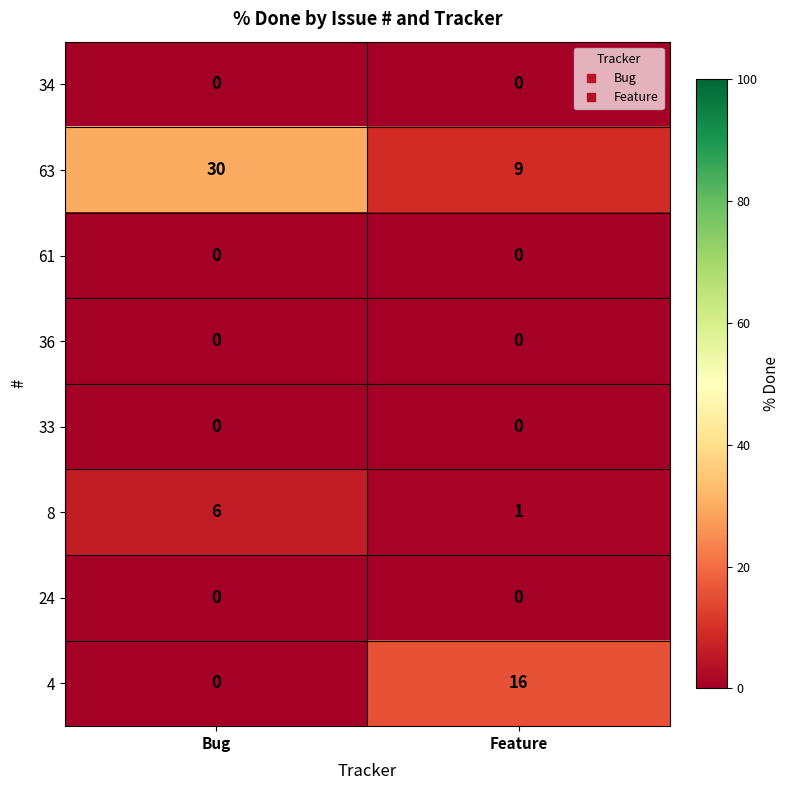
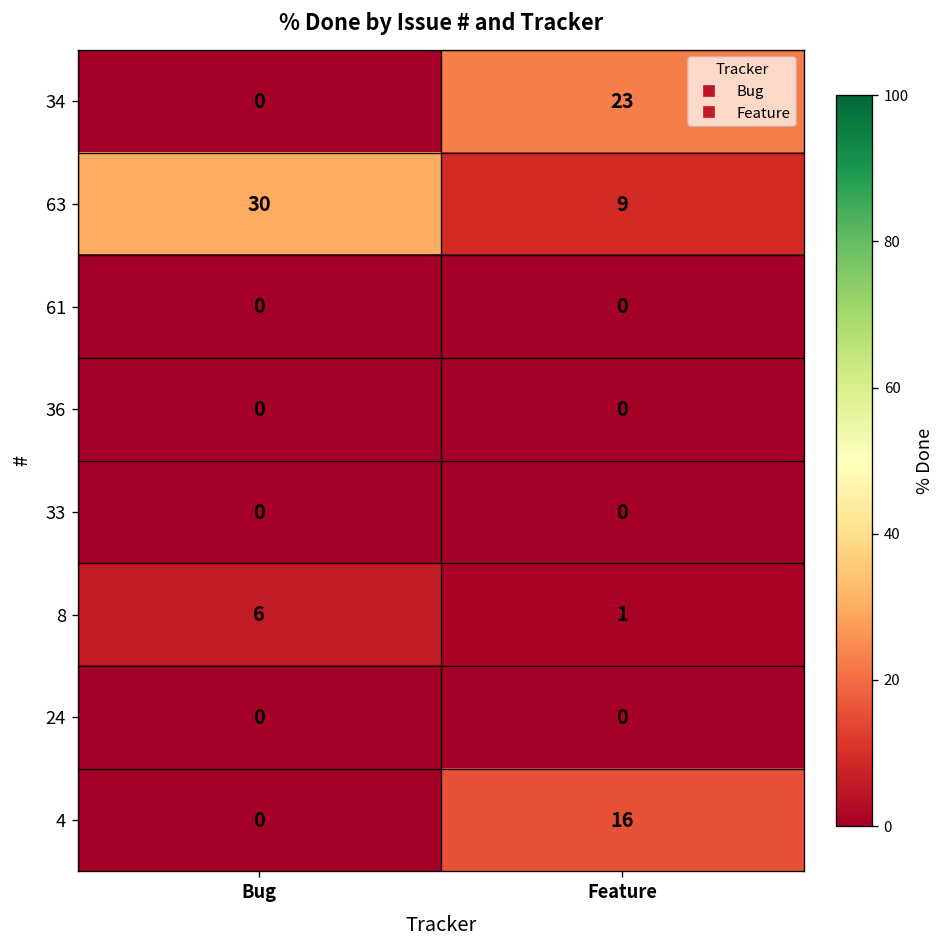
  {
    "34": {
      "Bug": 0,
-     "Feature": 0
+     "Feature": 23
    },
    "63": {
      "Bug": 30,
      "Feature": 9
    },
    "61": {
      "Bug": 0,
      "Feature": 0
    },
    "36": {
      "Bug": 0,
      "Feature": 0
    },
    "33": {
      "Bug": 0,
      "Feature": 0
    },
    "8": {
      "Bug": 6,
      "Feature": 1
    },
    "24": {
      "Bug": 0,
      "Feature": 0
    },
    "4": {
      "Bug": 0,
      "Feature": 16
    }
  }
